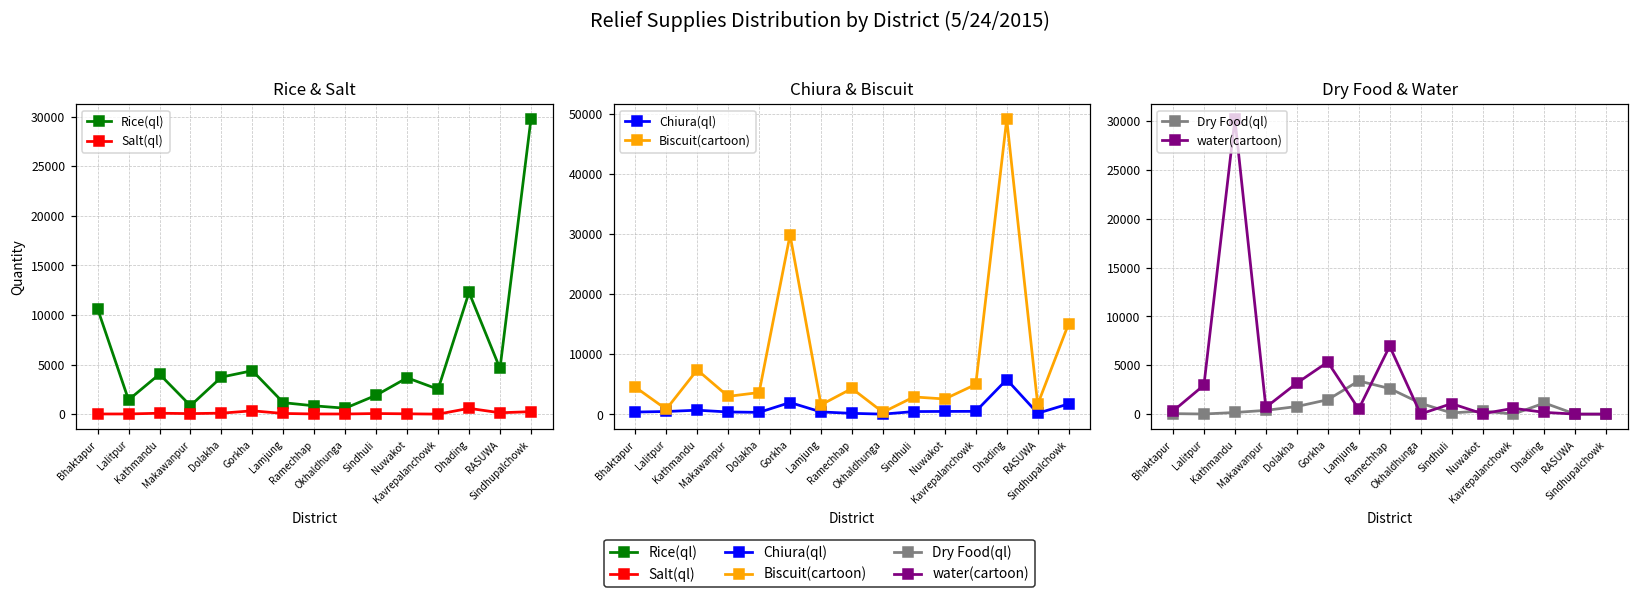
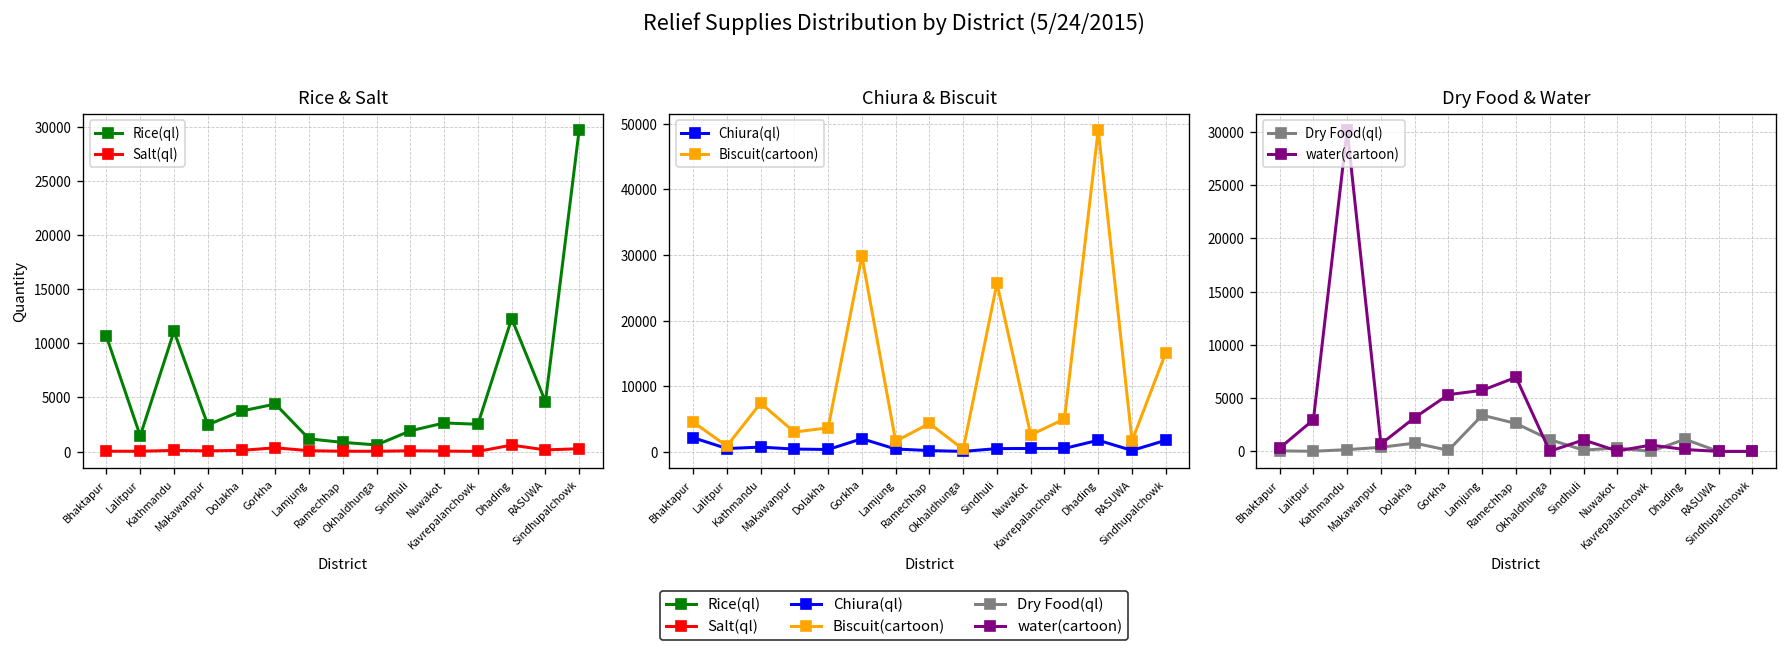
  {
    "Rice & Salt": {
      "Rice(ql)": {
        "Bhaktapur": 11000,
        "Lalitpur": 1000,
-       "Kathmandu": 4000,
-       "Makawanpur": 1000,
+       "Kathmandu": 11000,
+       "Makawanpur": 2000,
        "Dolakha": 4000,
        "Gorkha": 4000,
        "Lamjung": 1000,
        "Ramechhap": 1000,
        "Okhaldhunga": 1000,
        "Sindhuli": 2000,
-       "Nuwakot": 4000,
+       "Nuwakot": 3000,
        "Kavrepalanchowk": 3000,
        "Dhading": 12000,
        "RASUWA": 5000,
        "Sindhupalchowk": 30000
      },
      "Salt(ql)": {
        "Bhaktapur": 0,
        "Lalitpur": 0,
        "Kathmandu": 0,
        "Makawanpur": 0,
        "Dolakha": 0,
        "Gorkha": 0,
        "Lamjung": 0,
        "Ramechhap": 0,
        "Okhaldhunga": 0,
        "Sindhuli": 0,
        "Nuwakot": 0,
        "Kavrepalanchowk": 0,
        "Dhading": 1000,
        "RASUWA": 0,
        "Sindhupalchowk": 0
      }
    },
    "Chiura & Biscuit": {
      "Chiura(ql)": {
-       "Bhaktapur": 0,
+       "Bhaktapur": 2000,
        "Kathmandu": 1000,
        "Makawanpur": 0,
        "Dolakha": 0,
        "Gorkha": 2000,
        "Lamjung": 0,
        "Ramechhap": 0,
        "Sindhuli": 0,
        "Nuwakot": 1000,
        "Kavrepalanchowk": 1000,
-       "Dhading": 6000,
+       "Dhading": 2000,
        "RASUWA": 0,
        "Sindhupalchowk": 2000
      },
      "Biscuit(cartoon)": {
        "Bhaktapur": 5000,
        "Kathmandu": 7000,
        "Makawanpur": 3000,
        "Dolakha": 4000,
        "Gorkha": 30000,
        "Lamjung": 2000,
        "Ramechhap": 4000,
-       "Sindhuli": 3000,
+       "Sindhuli": 26000,
        "Nuwakot": 3000,
        "Kavrepalanchowk": 5000,
        "Dhading": 49000,
        "RASUWA": 2000,
        "Sindhupalchowk": 15000
      }
    },
    "Dry Food & Water": {
      "Dry Food(ql)": {
        "Lalitpur": 0,
        "Kathmandu": 0,
        "Makawanpur": 0,
        "Dolakha": 1000,
-       "Gorkha": 1000,
+       "Gorkha": 0,
        "Lamjung": 3000,
        "Ramechhap": 3000,
        "Okhaldhunga": 1000,
        "Sindhuli": 0,
        "Kavrepalanchowk": 0,
        "Dhading": 1000
      },
      "water(cartoon)": {
        "Lalitpur": 3000,
        "Makawanpur": 1000,
        "Dolakha": 3000,
        "Gorkha": 5000,
-       "Lamjung": 1000,
+       "Lamjung": 6000,
        "Ramechhap": 7000,
        "Okhaldhunga": 0,
        "Sindhuli": 1000,
        "Kavrepalanchowk": 1000,
        "Dhading": 0
      }
    }
  }
